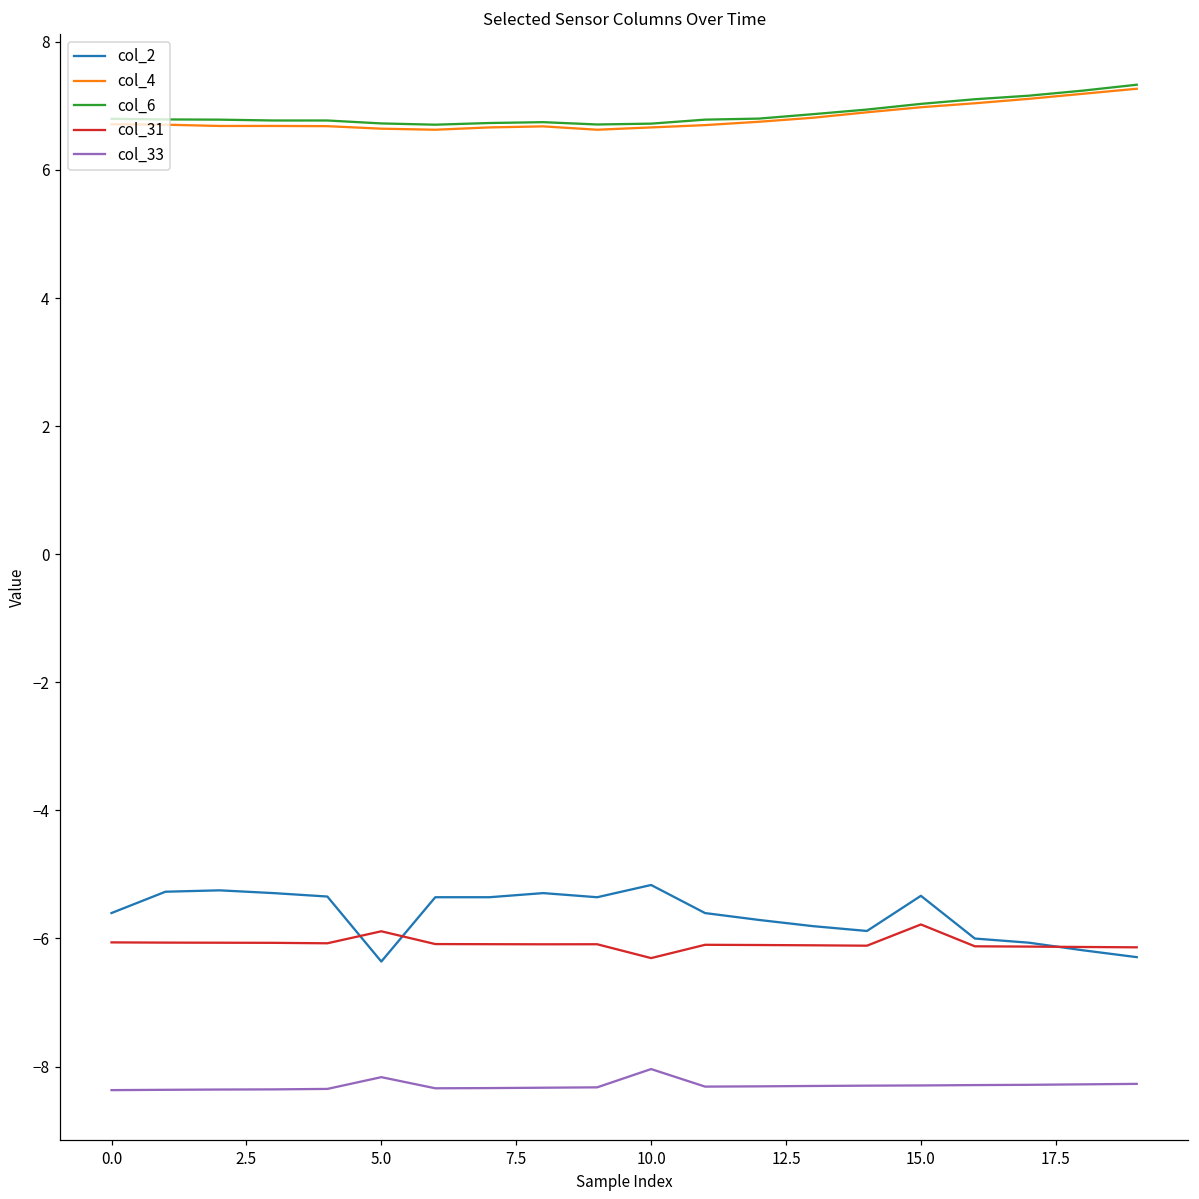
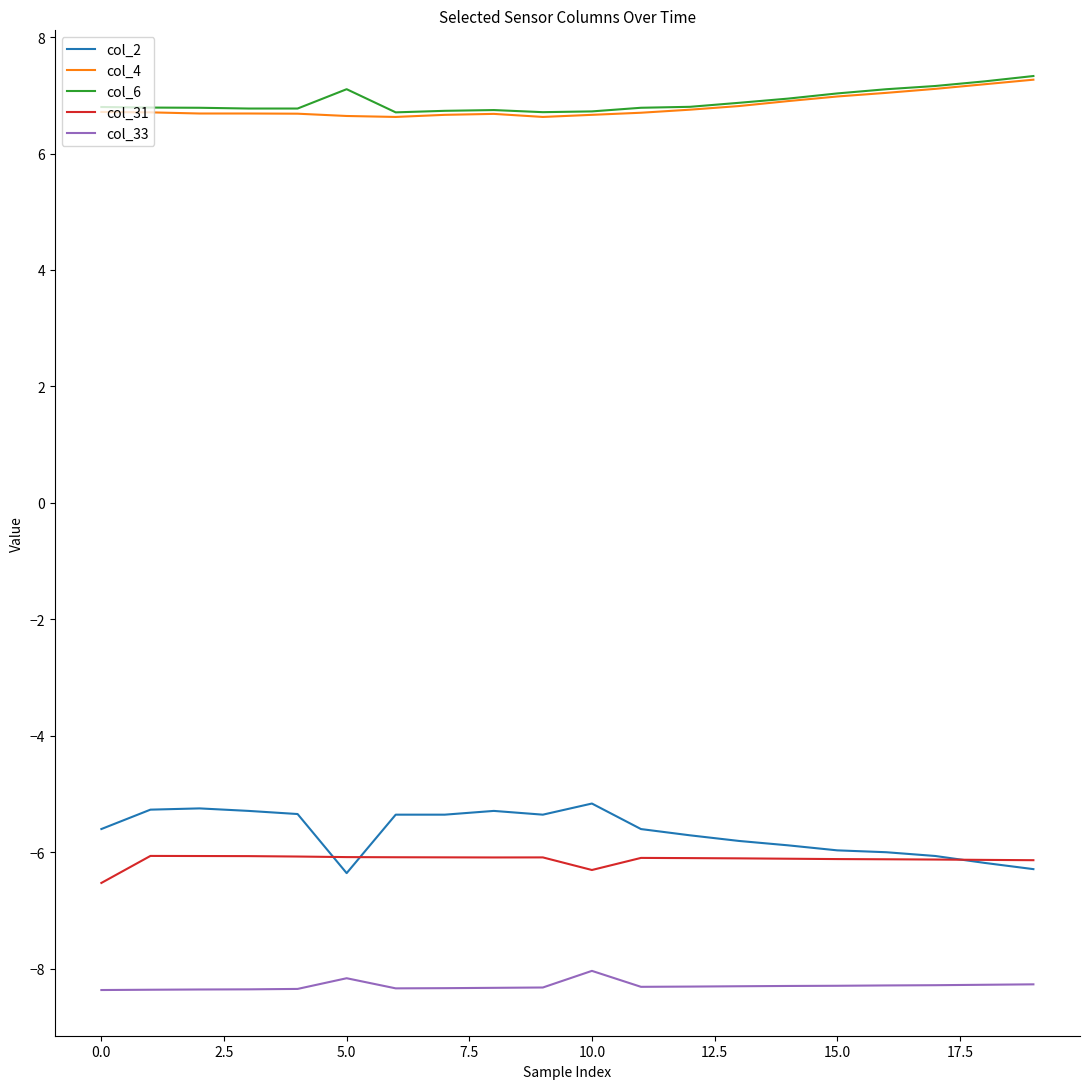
  {
    "col_2": {
      "0.0": -5.6,
      "5.0": -6.4,
      "10.0": -5.2,
-     "15.0": -5.3
+     "15.0": -6.0
    },
    "col_4": {
      "5.0": 6.6,
      "10.0": 6.7,
      "15.0": 7.0
    },
    "col_6": {
-     "5.0": 6.7,
+     "5.0": 7.1,
      "10.0": 6.7,
      "15.0": 7.0
    },
    "col_31": {
-     "0.0": -6.1,
-     "5.0": -5.9,
+     "0.0": -6.5,
+     "5.0": -6.1,
      "10.0": -6.3,
-     "15.0": -5.8
+     "15.0": -6.1
    },
    "col_33": {
      "0.0": -8.4,
      "5.0": -8.2,
      "10.0": -8.0,
      "15.0": -8.3
    }
  }
